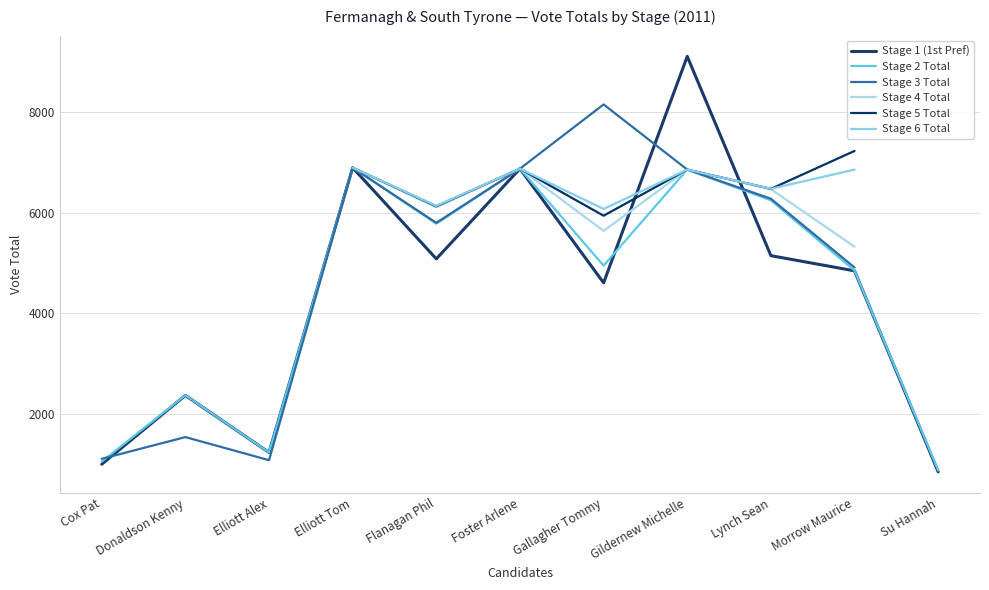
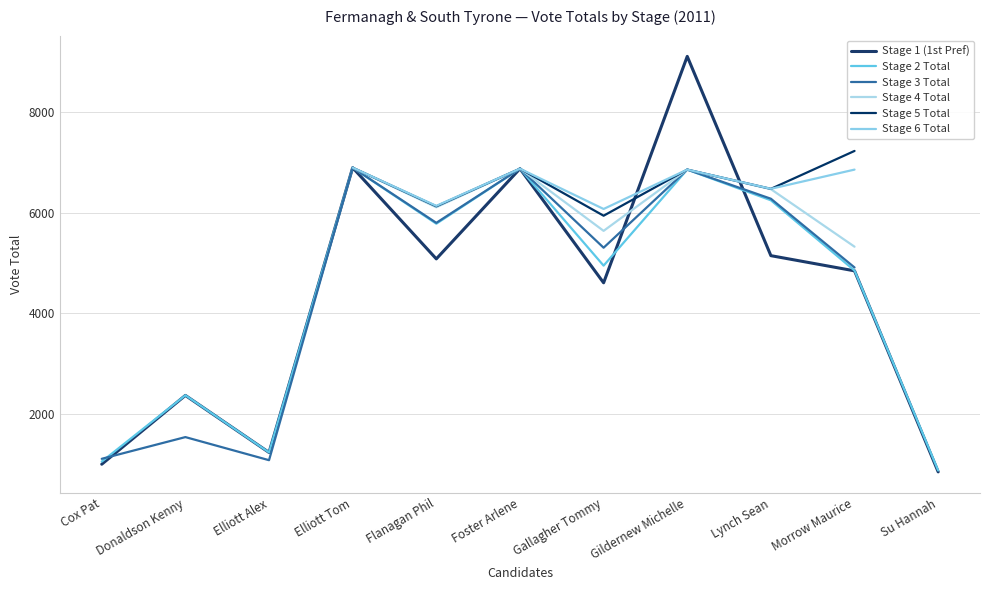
  {
    "Stage 3 Total": {
      "Cox Pat": 1100,
      "Donaldson Kenny": 1500,
      "Elliott Alex": 1100,
-     "Gallagher Tommy": 8200,
+     "Gallagher Tommy": 5300,
      "Morrow Maurice": 4900
    }
  }
